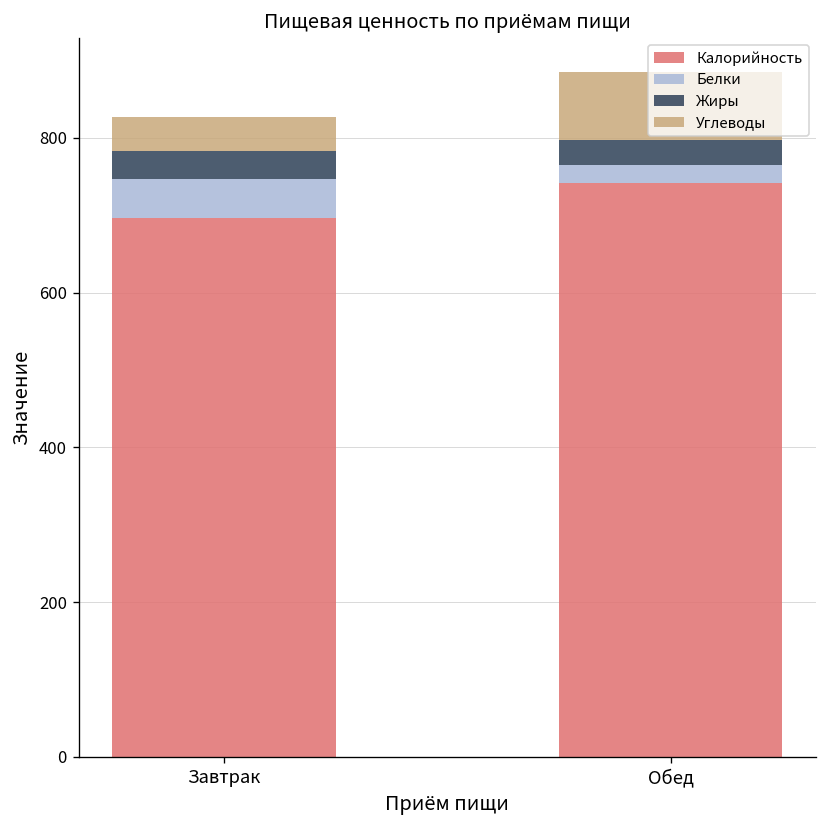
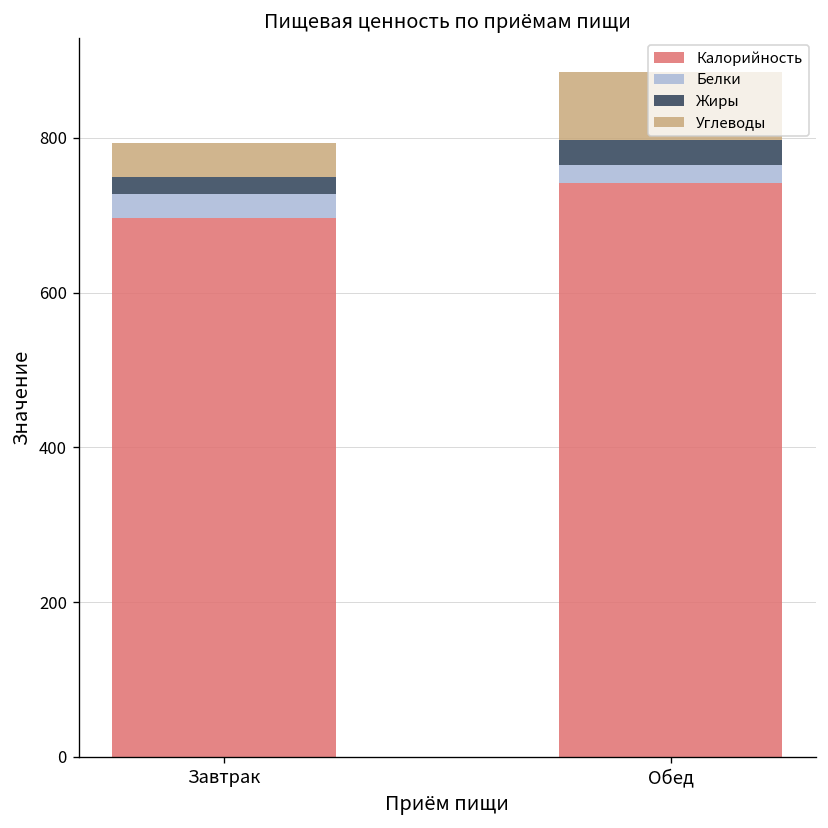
  {
    "Калорийность": {
      "Завтрак": 700,
      "Обед": 740
    },
    "Белки": {
-     "Завтрак": 50,
+     "Завтрак": 30,
      "Обед": 20
    },
    "Жиры": {
-     "Завтрак": 40
+     "Завтрак": 20
    },
    "Углеводы": {
      "Завтрак": 40
    }
  }
